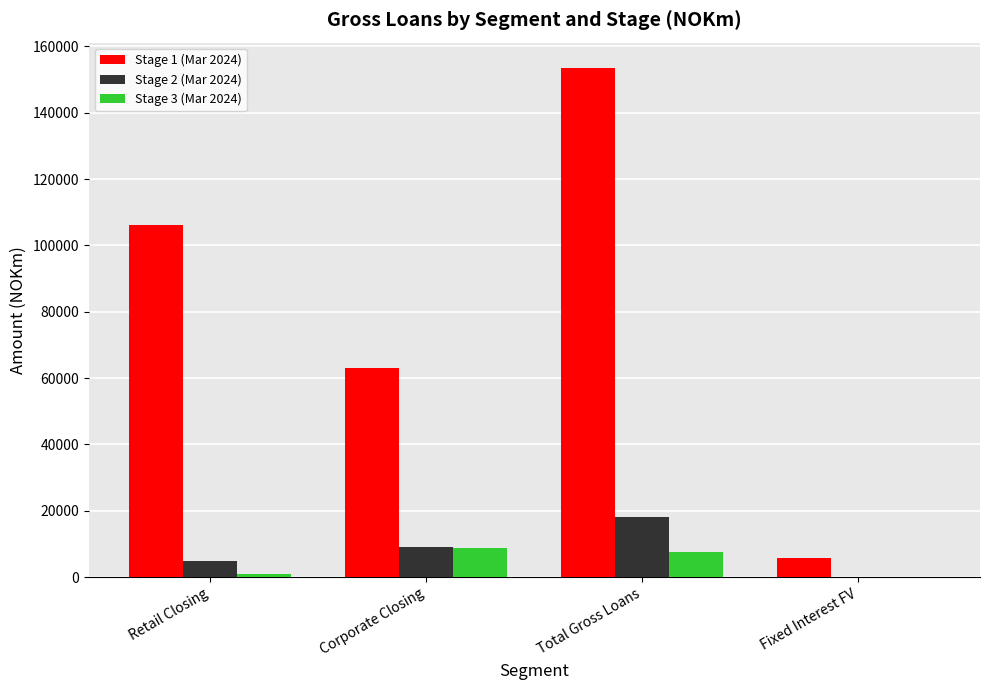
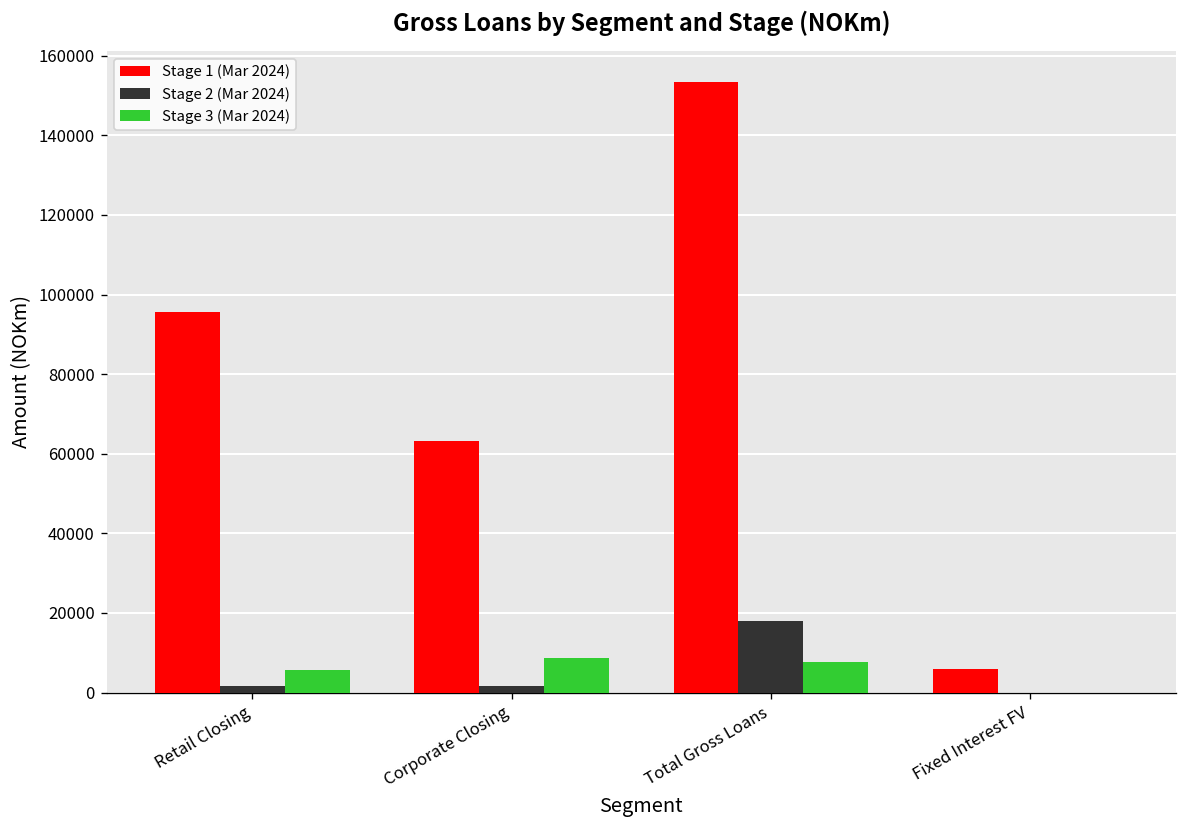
  {
    "Stage 1 (Mar 2024)": {
-     "Retail Closing": 106000,
+     "Retail Closing": 96000,
      "Corporate Closing": 63000,
      "Total Gross Loans": 153000,
      "Fixed Interest FV": 6000
    },
    "Stage 2 (Mar 2024)": {
-     "Retail Closing": 5000,
-     "Corporate Closing": 9000,
+     "Retail Closing": 2000,
+     "Corporate Closing": 2000,
      "Total Gross Loans": 18000,
      "Fixed Interest FV": 0
    },
    "Stage 3 (Mar 2024)": {
-     "Retail Closing": 1000,
+     "Retail Closing": 6000,
      "Corporate Closing": 9000,
      "Total Gross Loans": 8000,
      "Fixed Interest FV": 0
    }
  }
